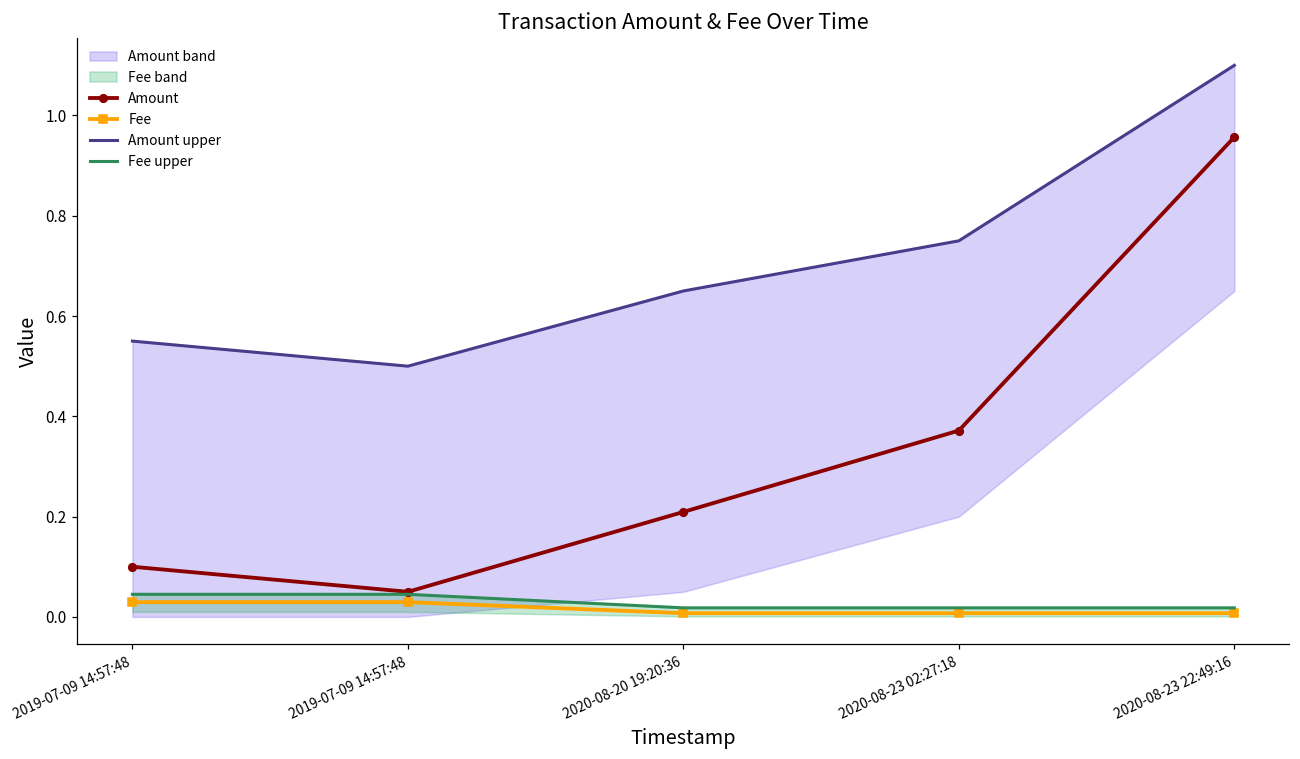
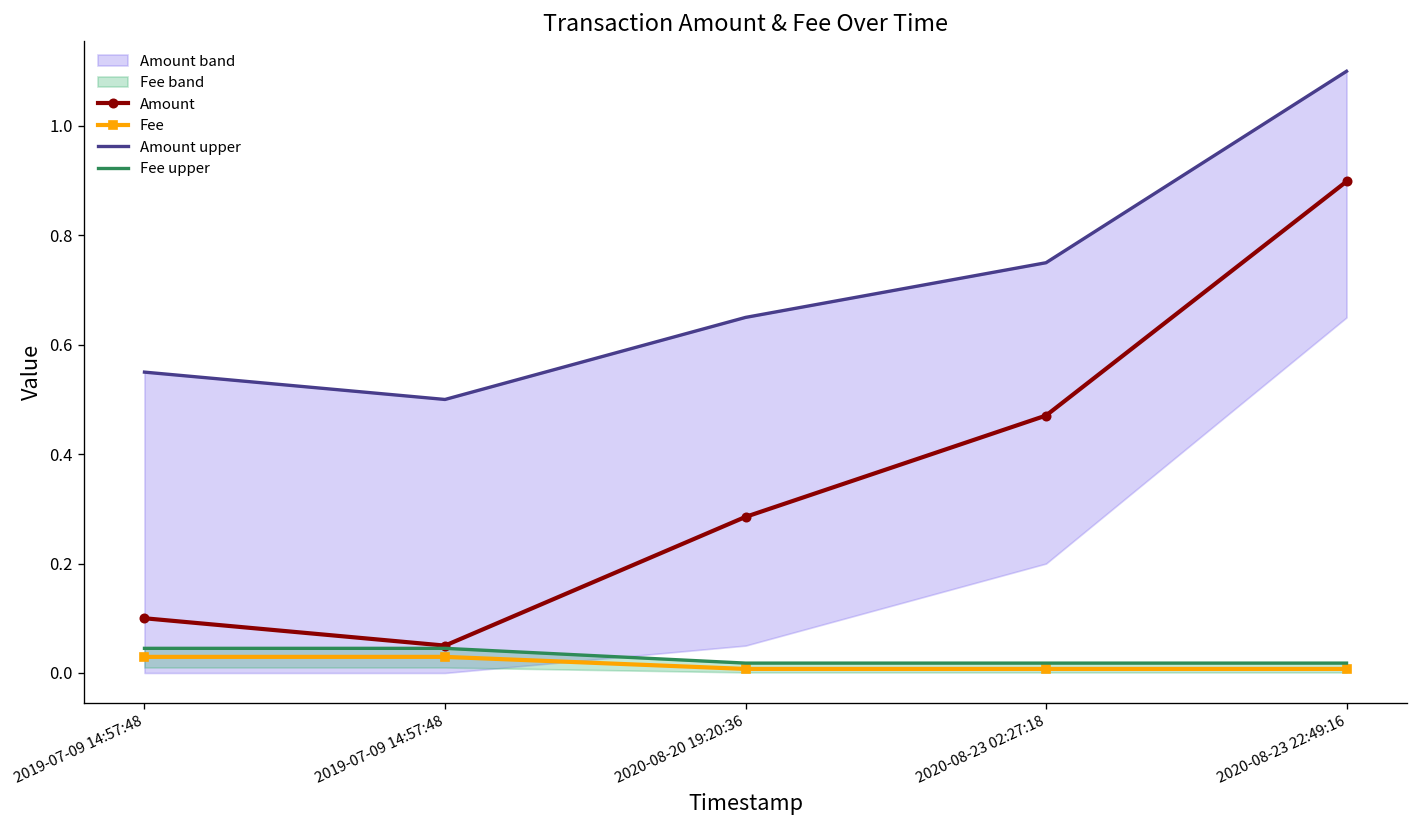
  {
    "Amount": {
-     "2020-08-20 19:20:36": 0.21,
-     "2020-08-23 02:27:18": 0.37,
-     "2020-08-23 22:49:16": 0.96
+     "2020-08-20 19:20:36": 0.29,
+     "2020-08-23 02:27:18": 0.47,
+     "2020-08-23 22:49:16": 0.90
    },
    "Fee": {
      "2020-08-20 19:20:36": 0.01,
      "2020-08-23 02:27:18": 0.01,
      "2020-08-23 22:49:16": 0.01
    },
    "Amount band": {
      "2020-08-20 19:20:36": 0.65,
      "2020-08-23 02:27:18": 0.75,
      "2020-08-23 22:49:16": 1.10
    },
    "Fee band": {
      "2020-08-20 19:20:36": 0.02,
      "2020-08-23 02:27:18": 0.02,
      "2020-08-23 22:49:16": 0.02
    }
  }
